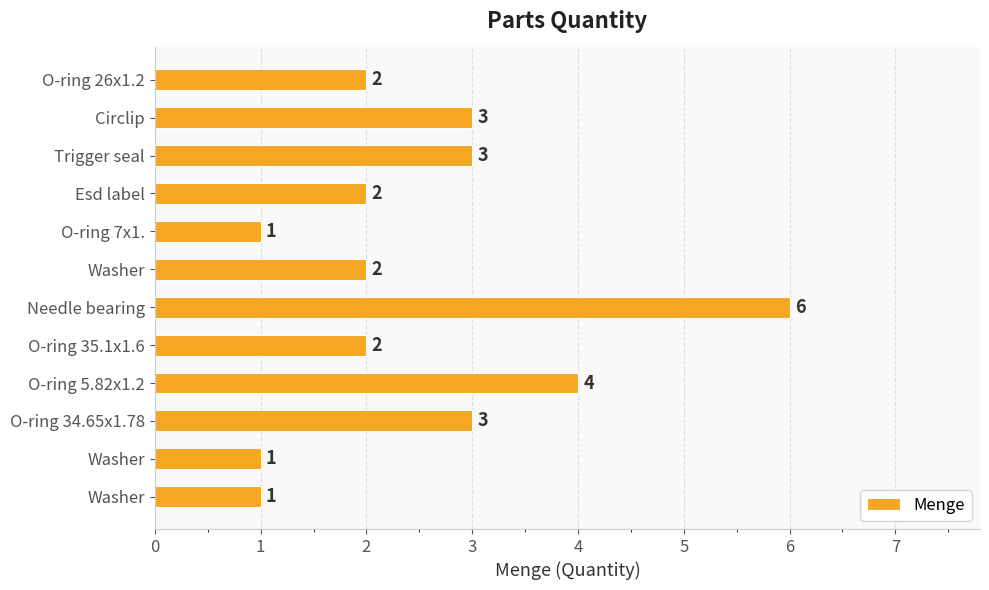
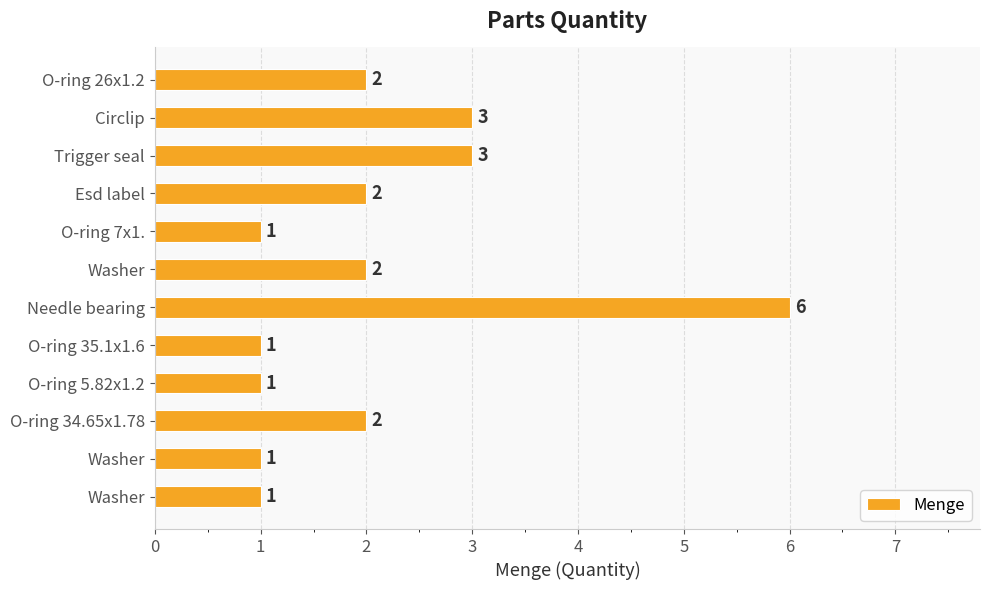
  {
    "O-ring 26x1.2": 2,
    "Circlip": 3,
    "Trigger seal": 3,
    "Esd label": 2,
    "O-ring 7x1.": 1,
    "Needle bearing": 6,
-   "O-ring 35.1x1.6": 2,
-   "O-ring 5.82x1.2": 4,
-   "O-ring 34.65x1.78": 3
+   "O-ring 35.1x1.6": 1,
+   "O-ring 5.82x1.2": 1,
+   "O-ring 34.65x1.78": 2
  }
